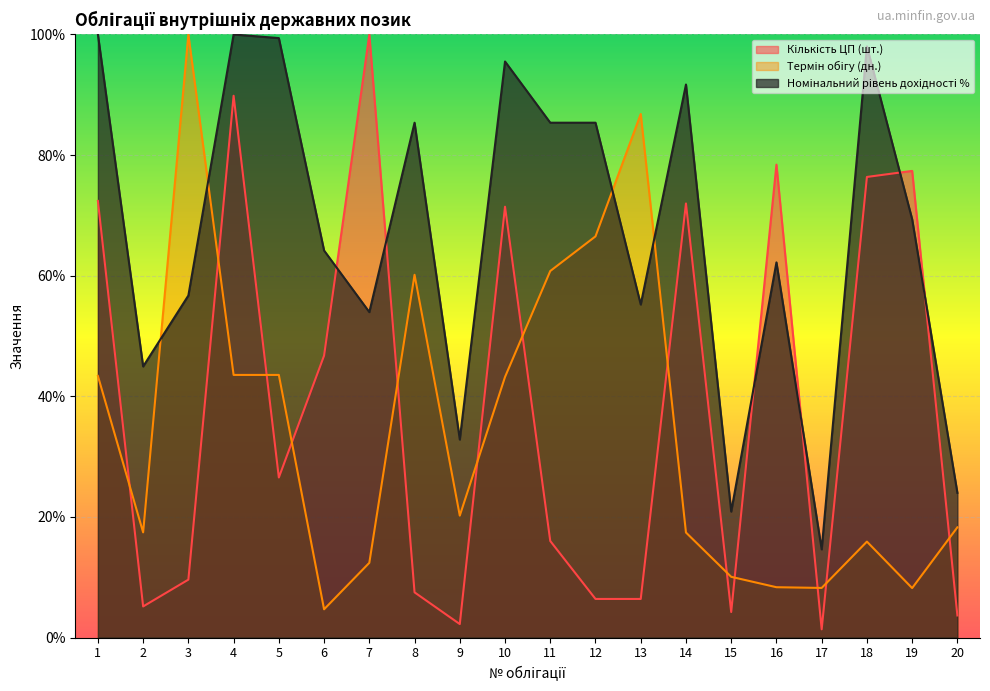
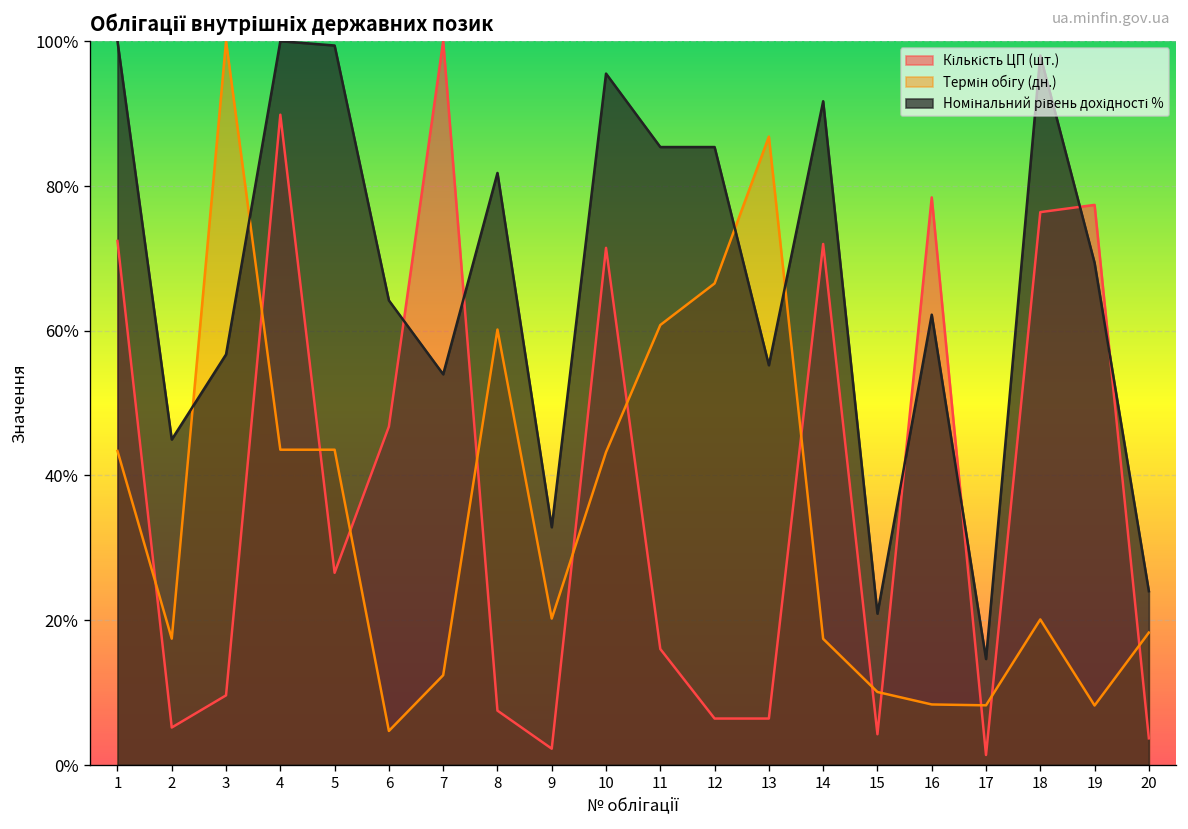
  {
    "Кількість ЦП (шт.)": {
      "1": "72%",
      "2": "5%",
      "3": "10%",
      "4": "90%",
      "5": "27%",
      "6": "47%",
      "7": "100%",
      "8": "8%",
      "9": "2%",
      "10": "71%",
      "11": "16%",
      "12": "6%",
      "13": "6%",
      "14": "72%",
      "15": "4%",
      "16": "78%",
      "17": "1%",
      "18": "76%",
      "19": "77%",
      "20": "4%"
    },
    "Термін обігу (дн.)": {
      "1": "43%",
      "2": "17%",
      "3": "100%",
      "4": "44%",
      "5": "44%",
      "6": "5%",
      "7": "12%",
      "8": "60%",
      "9": "20%",
      "10": "43%",
      "11": "61%",
      "12": "67%",
      "13": "87%",
      "14": "17%",
      "15": "10%",
      "16": "8%",
      "17": "8%",
-     "18": "16%",
+     "18": "20%",
      "19": "8%",
      "20": "18%"
    },
    "Номінальний рівень дохідності %": {
      "1": "100%",
      "2": "45%",
      "3": "57%",
      "4": "100%",
      "5": "99%",
      "6": "64%",
      "7": "54%",
-     "8": "85%",
+     "8": "82%",
      "9": "33%",
      "10": "96%",
      "11": "85%",
      "12": "85%",
      "13": "55%",
      "14": "92%",
      "15": "21%",
      "16": "62%",
      "17": "15%",
      "19": "69%",
      "20": "24%"
    }
  }
